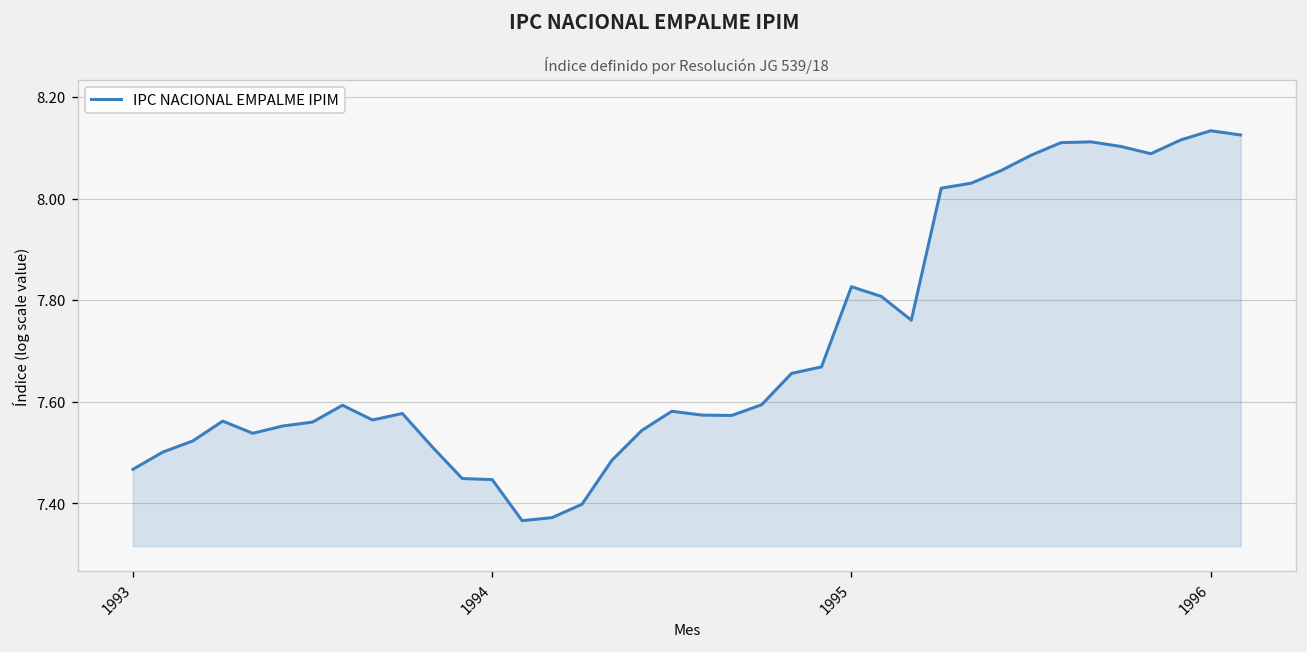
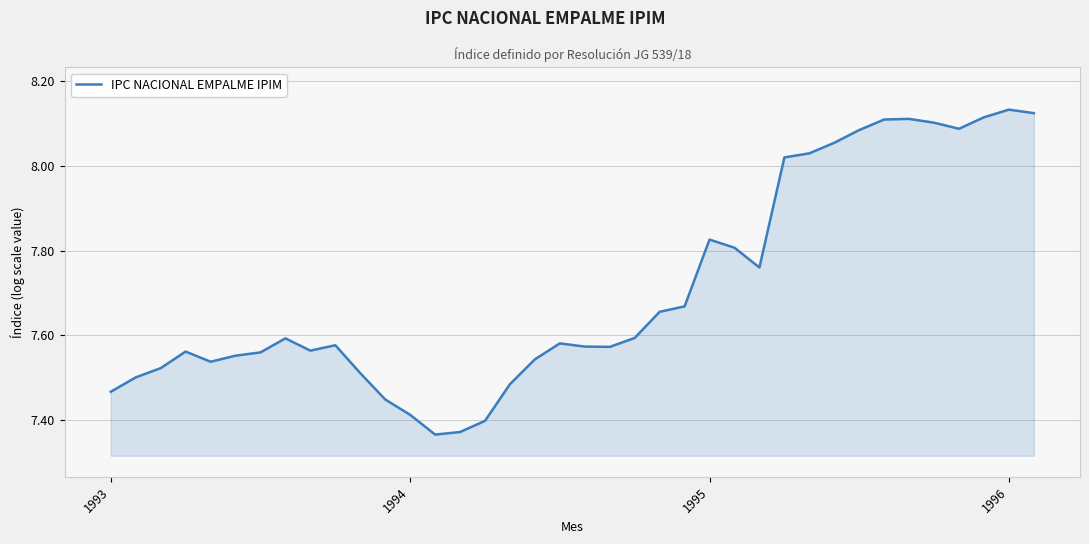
  {
    "1993": 7.47,
-   "1994": 7.45,
+   "1994": 7.41,
    "1995": 7.83,
    "1996": 8.13
  }
